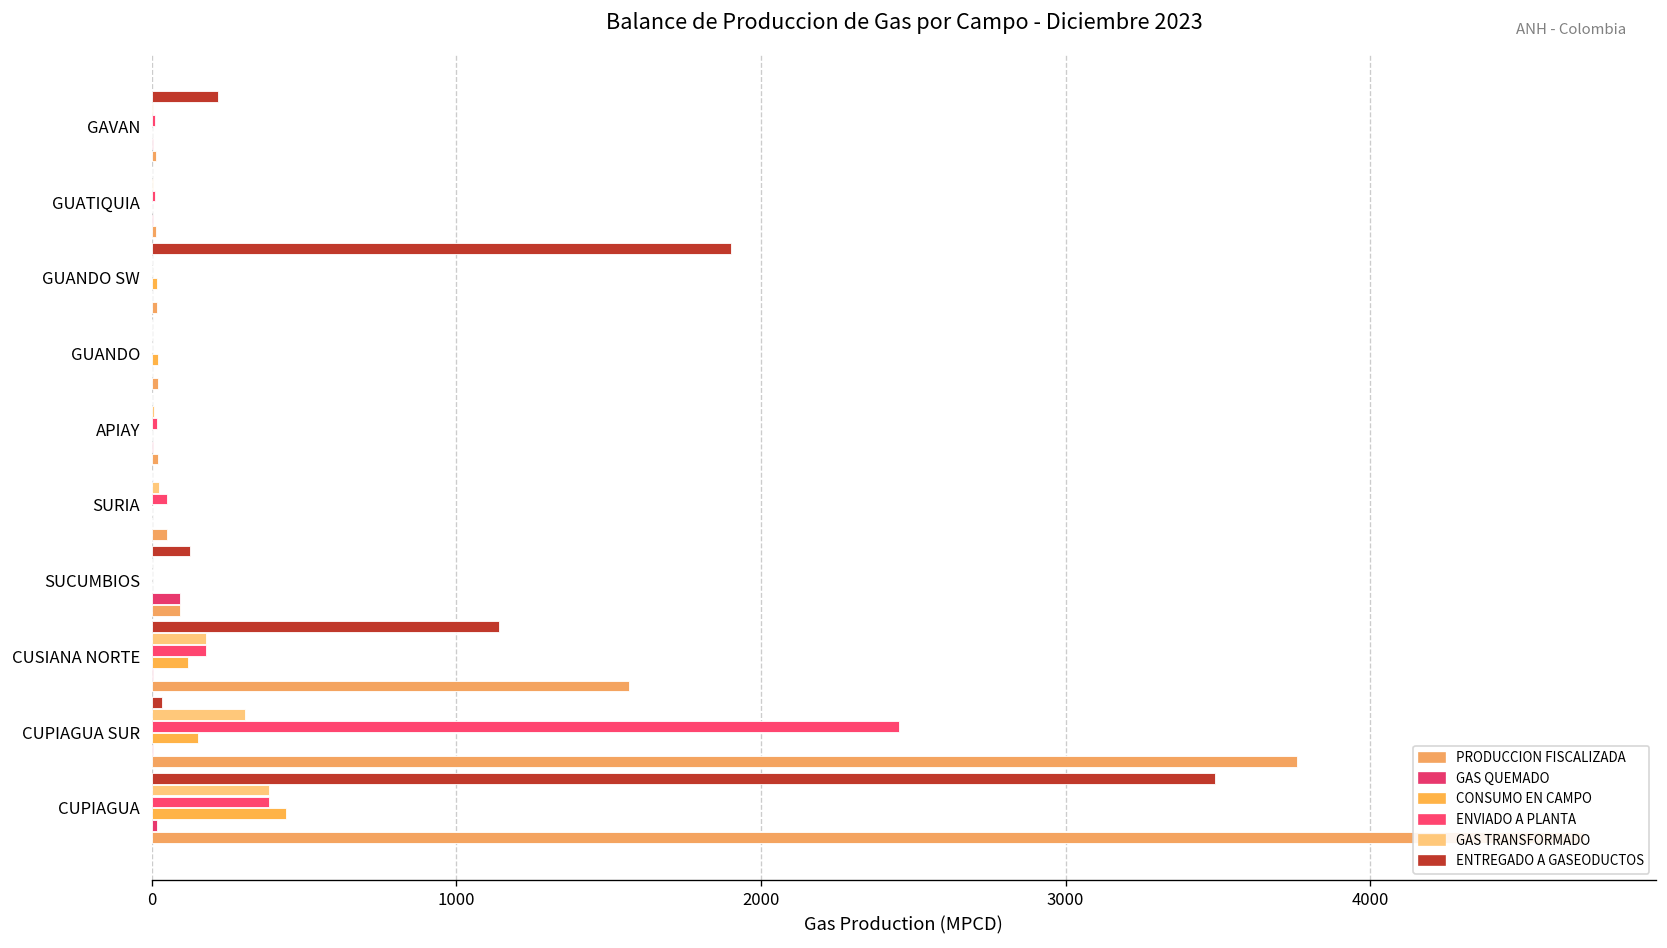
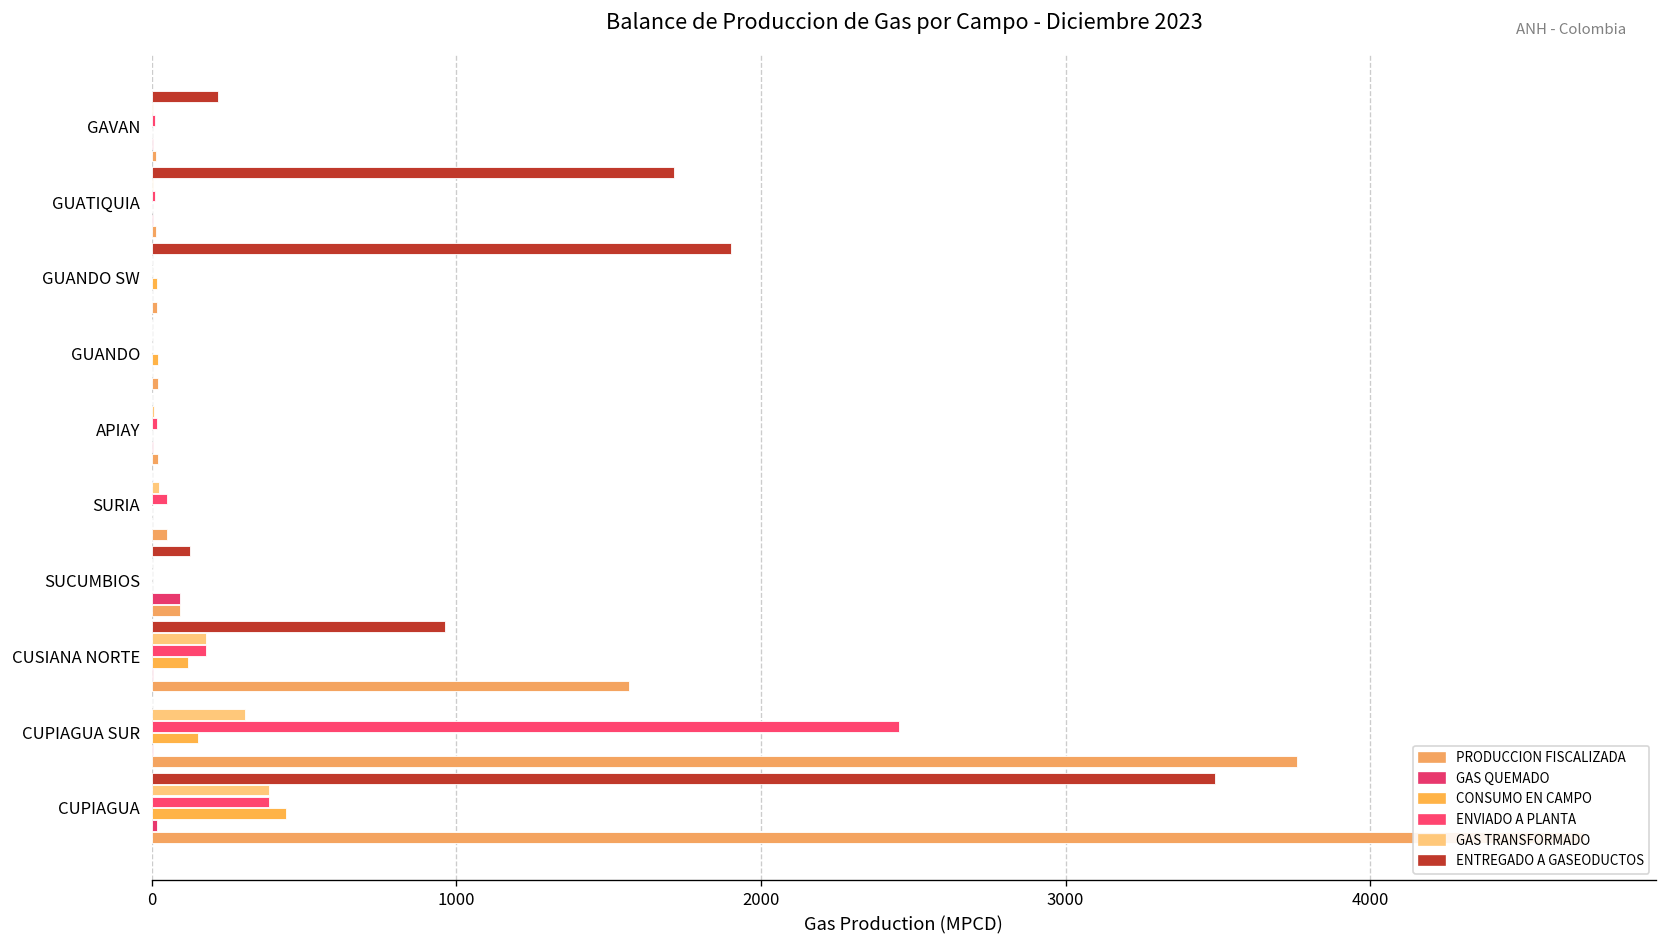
  {
    "ENTREGADO A GASEODUCTOS": {
      "GAVAN": 220,
-     "GUATIQUIA": 0,
+     "GUATIQUIA": 1710,
      "GUANDO SW": 1900,
      "GUANDO": 0,
      "APIAY": 0,
      "SURIA": 0,
      "SUCUMBIOS": 130,
-     "CUSIANA NORTE": 1140,
-     "CUPIAGUA SUR": 30,
+     "CUSIANA NORTE": 960,
+     "CUPIAGUA SUR": 0,
      "CUPIAGUA": 3490
    }
  }
